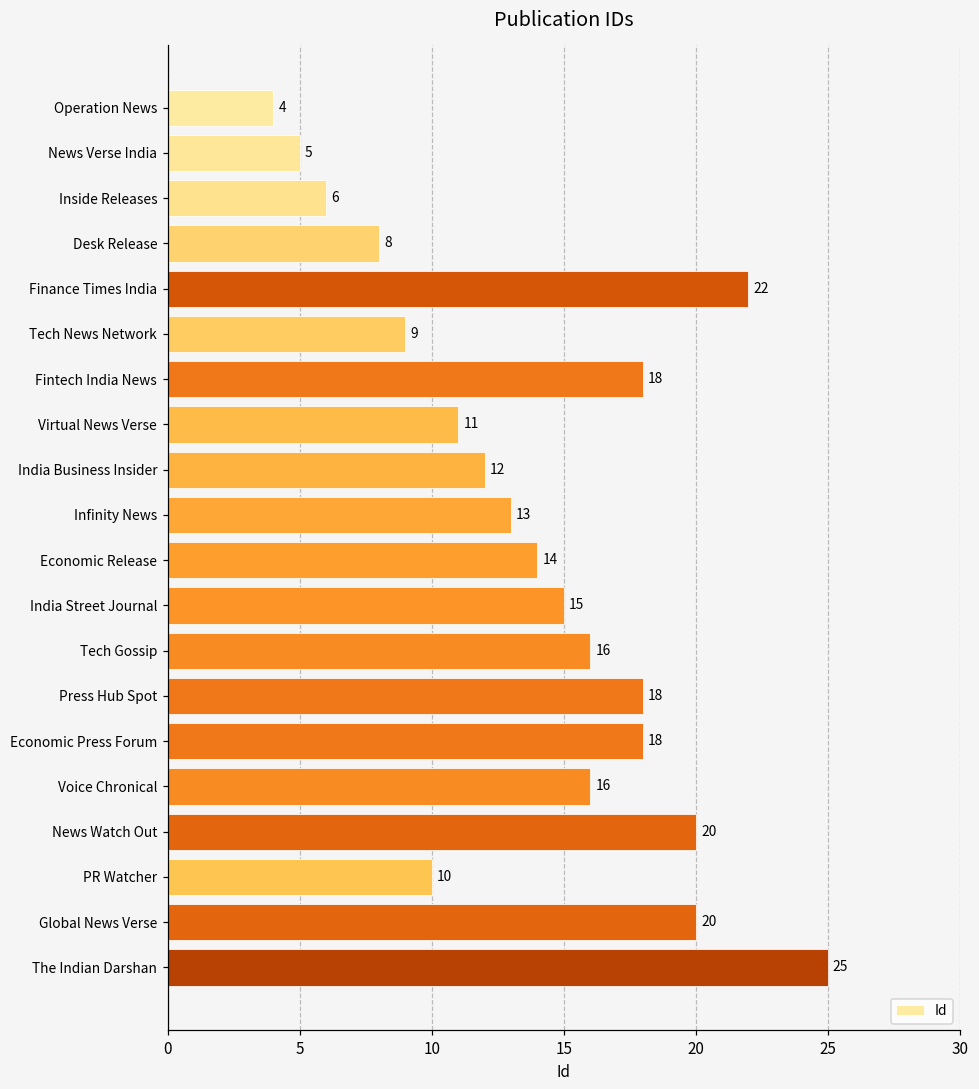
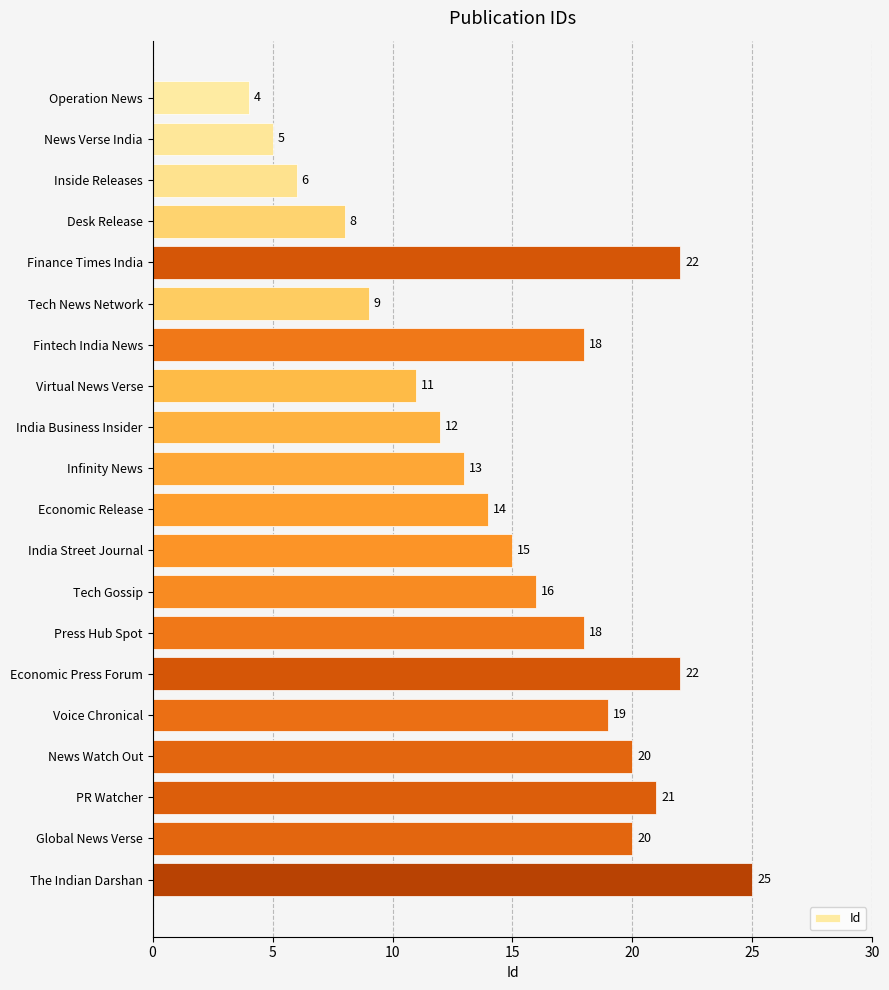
  {
    "Operation News": 4,
    "News Verse India": 5,
    "Inside Releases": 6,
    "Desk Release": 8,
    "Finance Times India": 22,
    "Tech News Network": 9,
    "Fintech India News": 18,
    "Virtual News Verse": 11,
    "India Business Insider": 12,
    "Infinity News": 13,
    "Economic Release": 14,
    "India Street Journal": 15,
    "Tech Gossip": 16,
    "Press Hub Spot": 18,
-   "Economic Press Forum": 18,
-   "Voice Chronical": 16,
+   "Economic Press Forum": 22,
+   "Voice Chronical": 19,
    "News Watch Out": 20,
-   "PR Watcher": 10,
+   "PR Watcher": 21,
    "Global News Verse": 20,
    "The Indian Darshan": 25
  }
